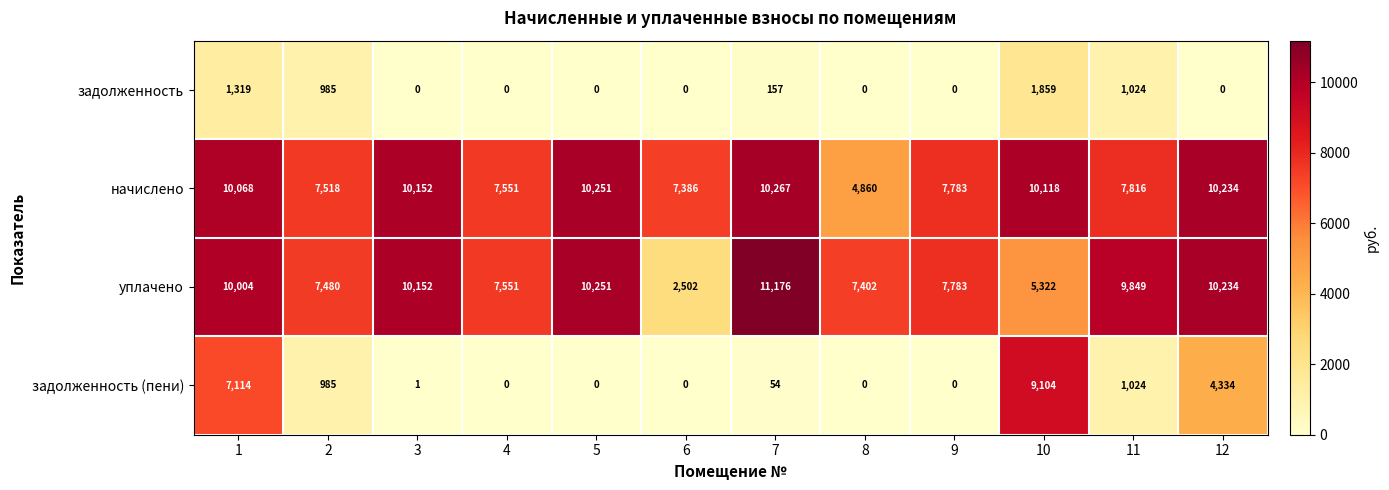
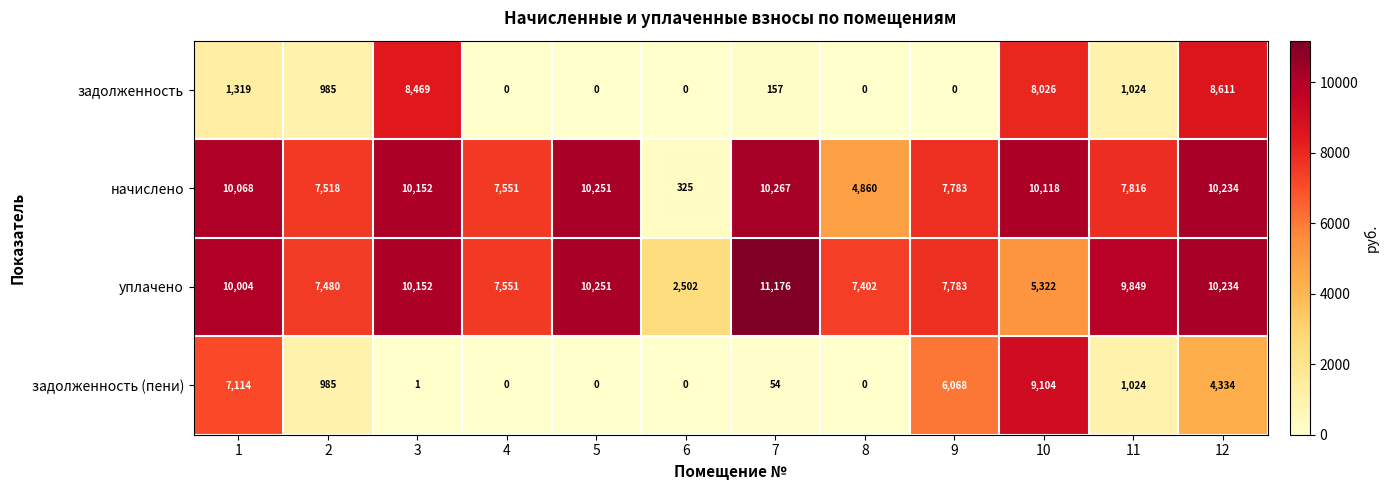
  {
    "задолженность": {
      "1": "1,319",
      "2": "985",
-     "3": "0",
+     "3": "8,469",
      "4": "0",
      "5": "0",
      "6": "0",
      "7": "157",
      "8": "0",
      "9": "0",
-     "10": "1,859",
+     "10": "8,026",
      "11": "1,024",
-     "12": "0"
+     "12": "8,611"
    },
    "начислено": {
      "1": "10,068",
      "2": "7,518",
      "3": "10,152",
      "4": "7,551",
      "5": "10,251",
-     "6": "7,386",
+     "6": "325",
      "7": "10,267",
      "8": "4,860",
      "9": "7,783",
      "10": "10,118",
      "11": "7,816",
      "12": "10,234"
    },
    "уплачено": {
      "1": "10,004",
      "2": "7,480",
      "3": "10,152",
      "4": "7,551",
      "5": "10,251",
      "6": "2,502",
      "7": "11,176",
      "8": "7,402",
      "9": "7,783",
      "10": "5,322",
      "11": "9,849",
      "12": "10,234"
    },
    "задолженность (пени)": {
      "1": "7,114",
      "2": "985",
      "3": "1",
      "4": "0",
      "5": "0",
      "6": "0",
      "7": "54",
      "8": "0",
-     "9": "0",
+     "9": "6,068",
      "10": "9,104",
      "11": "1,024",
      "12": "4,334"
    }
  }
